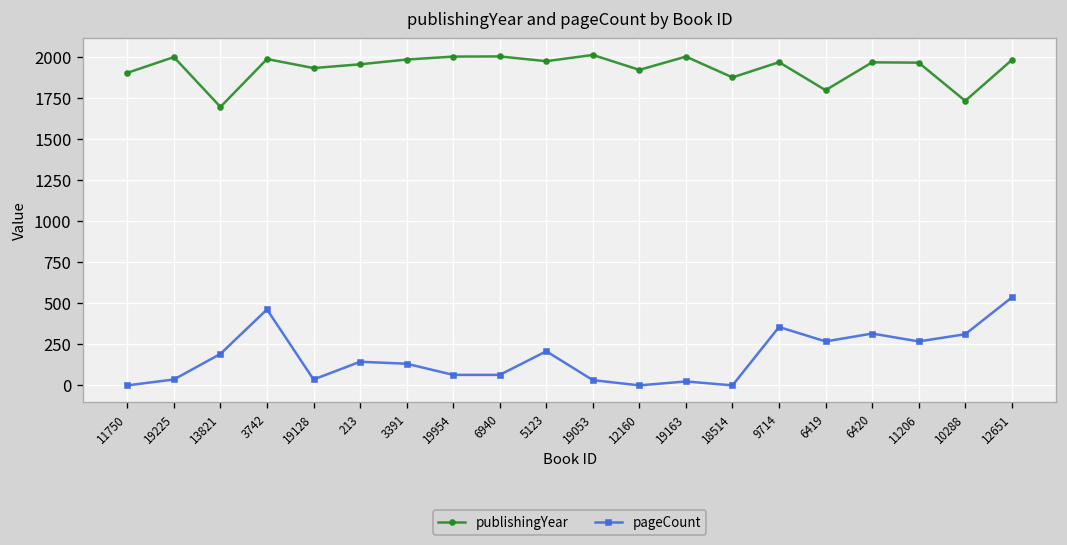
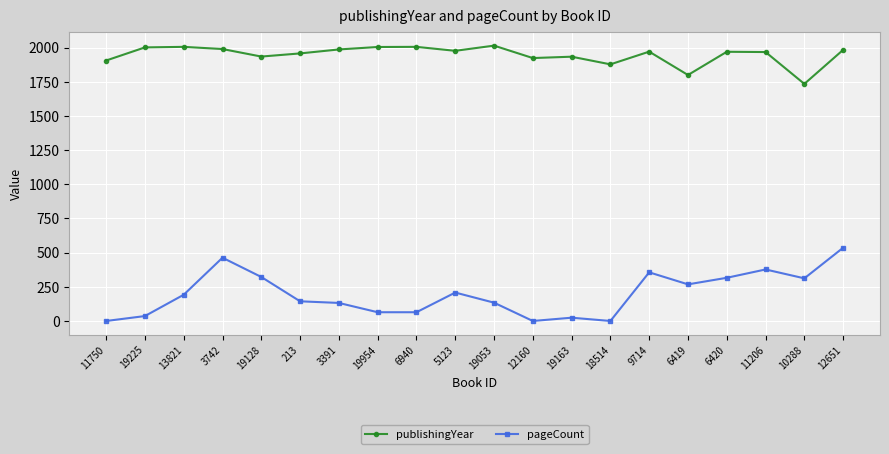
  {
    "publishingYear": {
      "11750": 1910,
      "19225": 2000,
-     "13821": 1700,
+     "13821": 2010,
      "3742": 1990,
      "19128": 1940,
      "213": 1960,
      "3391": 1990,
      "19954": 2010,
      "6940": 2010,
      "5123": 1980,
      "19053": 2020,
      "12160": 1920,
-     "19163": 2010,
+     "19163": 1930,
      "18514": 1880,
      "9714": 1970,
      "6419": 1800,
      "6420": 1970,
      "11206": 1970,
      "10288": 1740,
      "12651": 1980
    },
    "pageCount": {
      "11750": 0,
      "19225": 40,
      "13821": 190,
      "3742": 460,
-     "19128": 40,
+     "19128": 320,
      "213": 140,
      "3391": 130,
      "19954": 60,
      "6940": 60,
      "5123": 210,
-     "19053": 30,
+     "19053": 130,
      "12160": 0,
      "19163": 20,
      "18514": 0,
      "9714": 360,
      "6419": 270,
      "6420": 320,
-     "11206": 270,
+     "11206": 380,
      "10288": 310,
      "12651": 540
    }
  }
